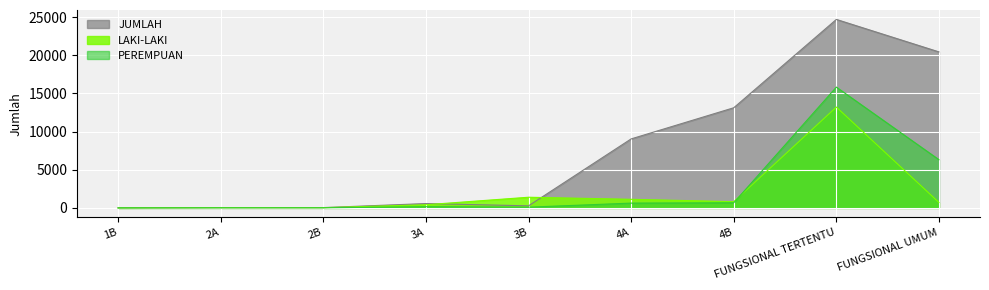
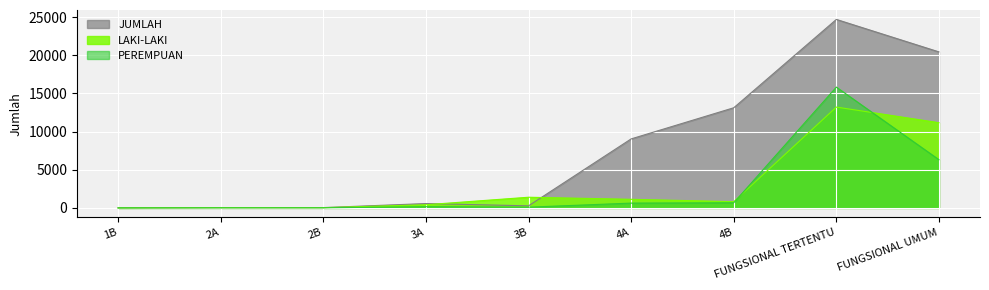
  {
    "JUMLAH": {
      "4A": 9000,
      "4B": 13000,
      "FUNGSIONAL TERTENTU": 25000,
      "FUNGSIONAL UMUM": 20000
    },
    "LAKI-LAKI": {
      "3B": 1000,
      "4A": 1000,
      "FUNGSIONAL TERTENTU": 13000,
-     "FUNGSIONAL UMUM": 1000
+     "FUNGSIONAL UMUM": 11000
    },
    "PEREMPUAN": {
      "4A": 1000,
      "FUNGSIONAL TERTENTU": 16000,
      "FUNGSIONAL UMUM": 6000
    }
  }
